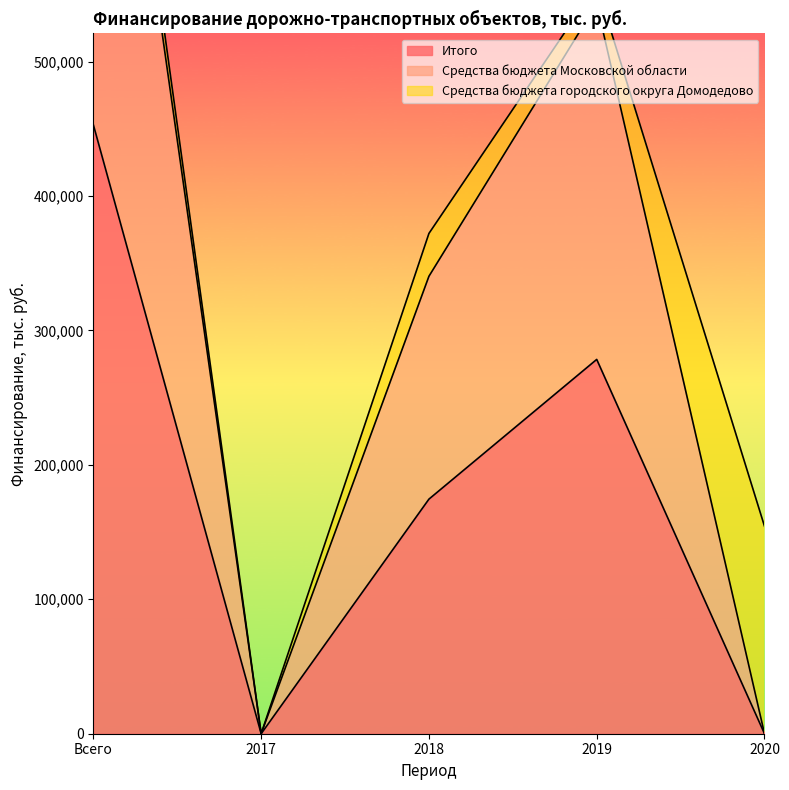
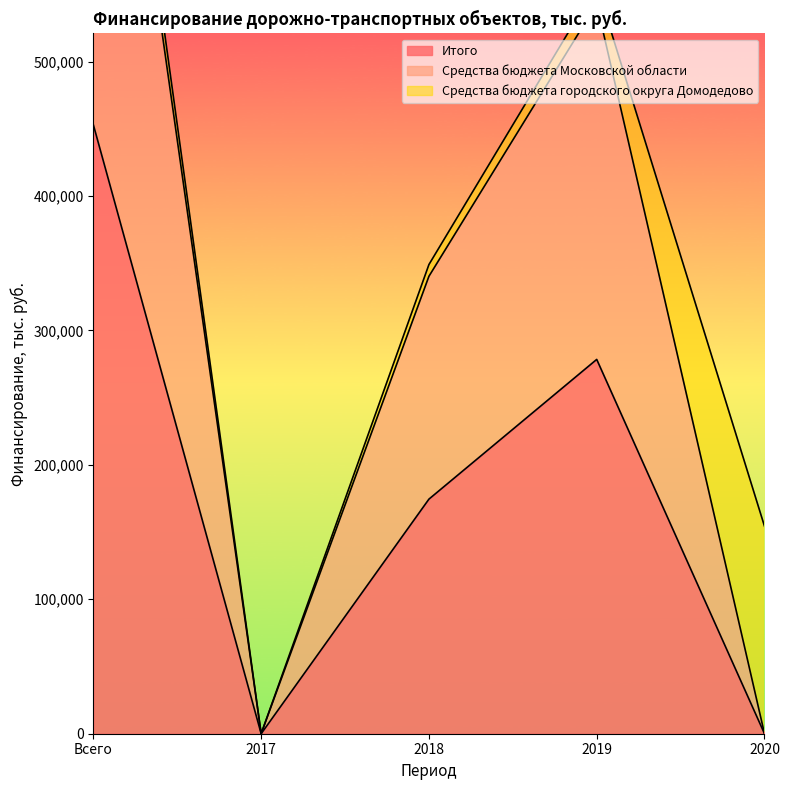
  {
    "Средства бюджета городского округа Домодедово": {
-     "2018": "32,000",
+     "2018": "9,000",
      "2020": "154,000"
    }
  }
